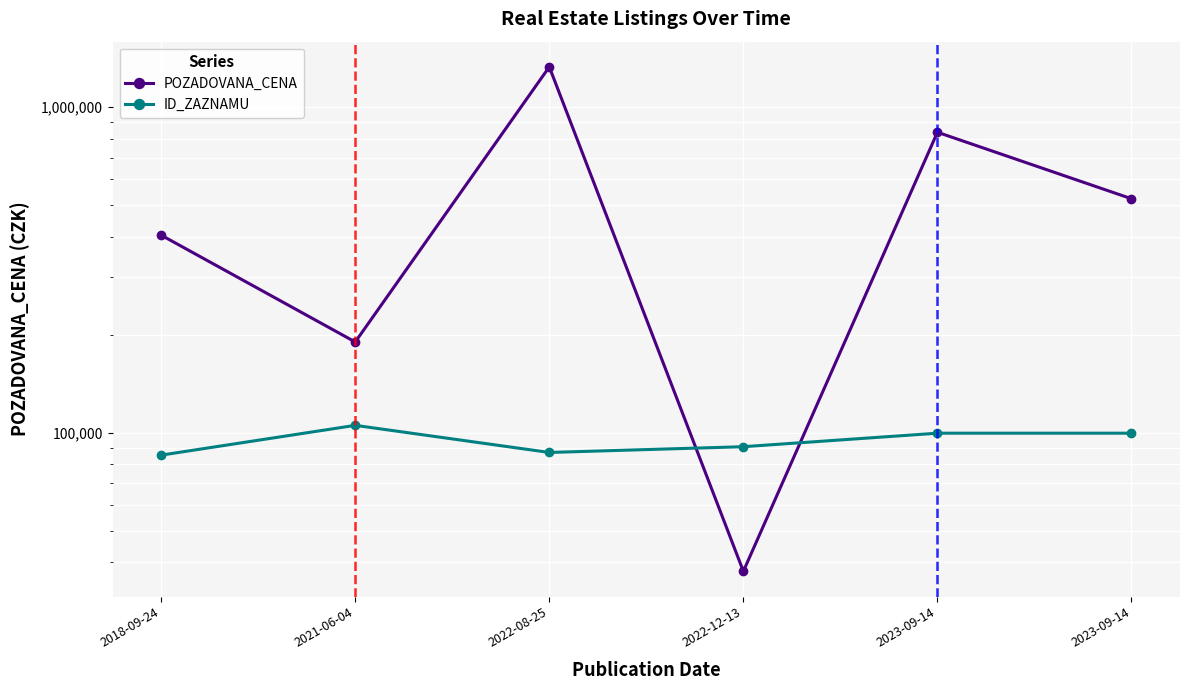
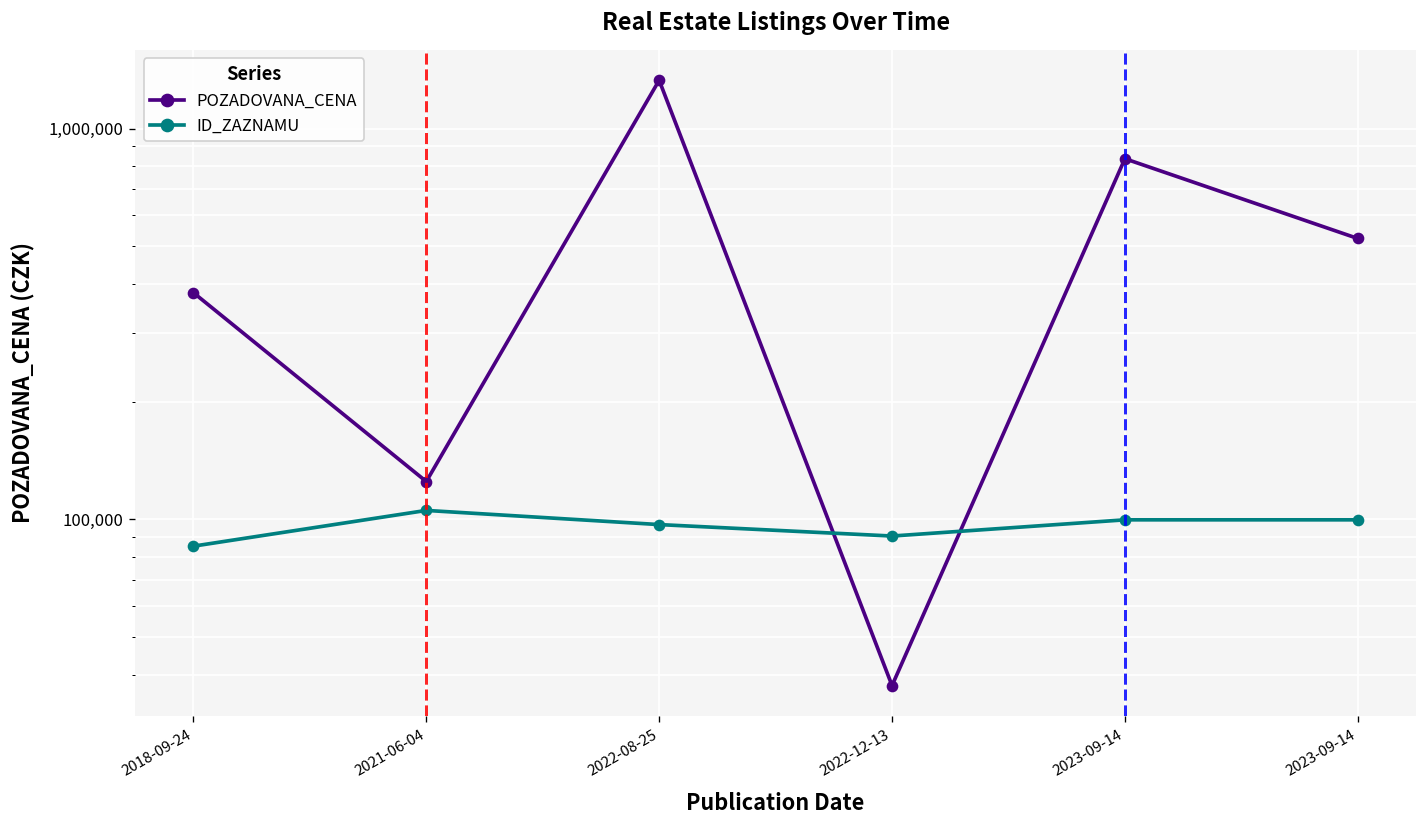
  {
    "POZADOVANA_CENA": {
-     "2018-09-24": "400,000",
-     "2021-06-04": "190,000",
+     "2018-09-24": "380,000",
+     "2021-06-04": "125,000",
      "2022-08-25": "1,330,000",
      "2022-12-13": "38,000"
    },
    "ID_ZAZNAMU": {
      "2018-09-24": "85,000",
      "2021-06-04": "105,000",
-     "2022-08-25": "87,000",
+     "2022-08-25": "97,000",
      "2022-12-13": "91,000"
    }
  }
